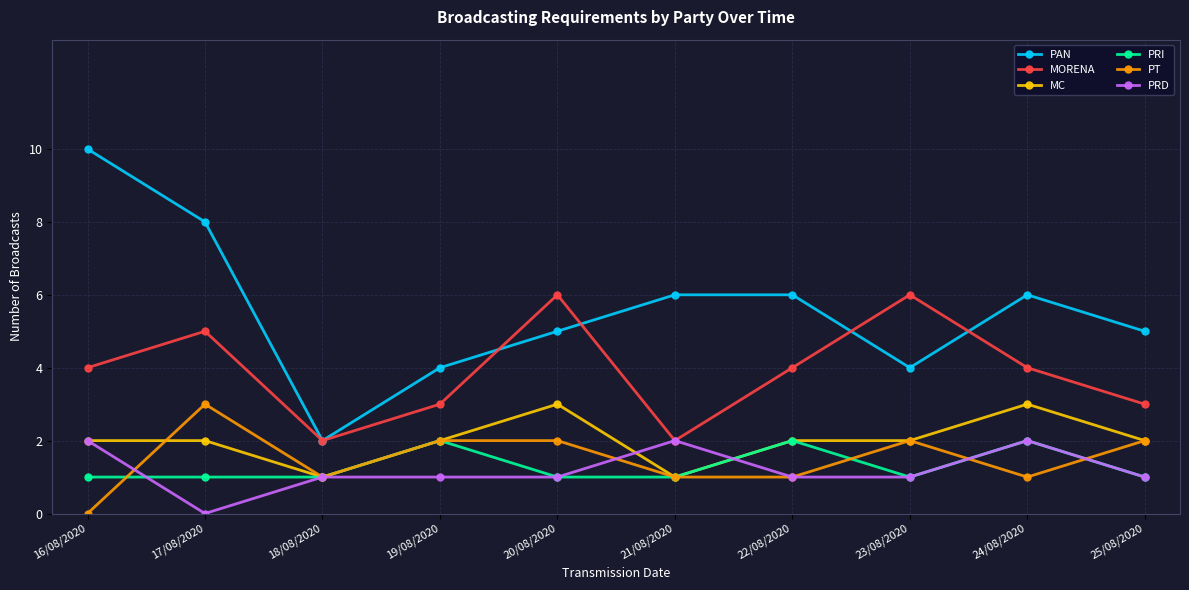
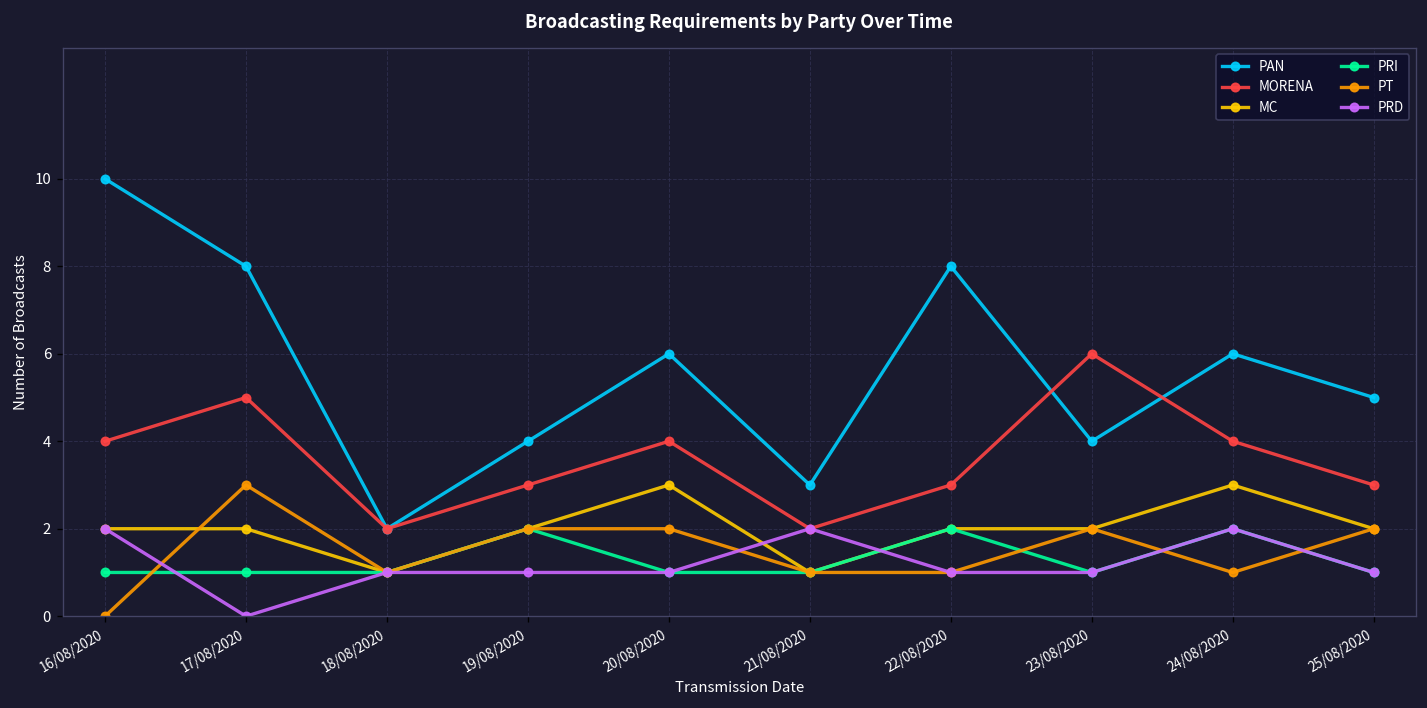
  {
    "PAN": {
      "16/08/2020": 10,
      "17/08/2020": 8,
      "19/08/2020": 4,
-     "20/08/2020": 5,
-     "21/08/2020": 6,
-     "22/08/2020": 6,
+     "20/08/2020": 6,
+     "21/08/2020": 3,
+     "22/08/2020": 8,
      "23/08/2020": 4,
      "24/08/2020": 6,
      "25/08/2020": 5
    },
    "MORENA": {
      "16/08/2020": 4,
      "17/08/2020": 5,
      "19/08/2020": 3,
-     "20/08/2020": 6,
-     "22/08/2020": 4,
+     "20/08/2020": 4,
+     "22/08/2020": 3,
      "23/08/2020": 6,
      "24/08/2020": 4,
      "25/08/2020": 3
    },
    "PRI": {
      "16/08/2020": 1,
      "17/08/2020": 1
    },
    "PRD": {
      "17/08/2020": 0,
      "19/08/2020": 1
    }
  }
